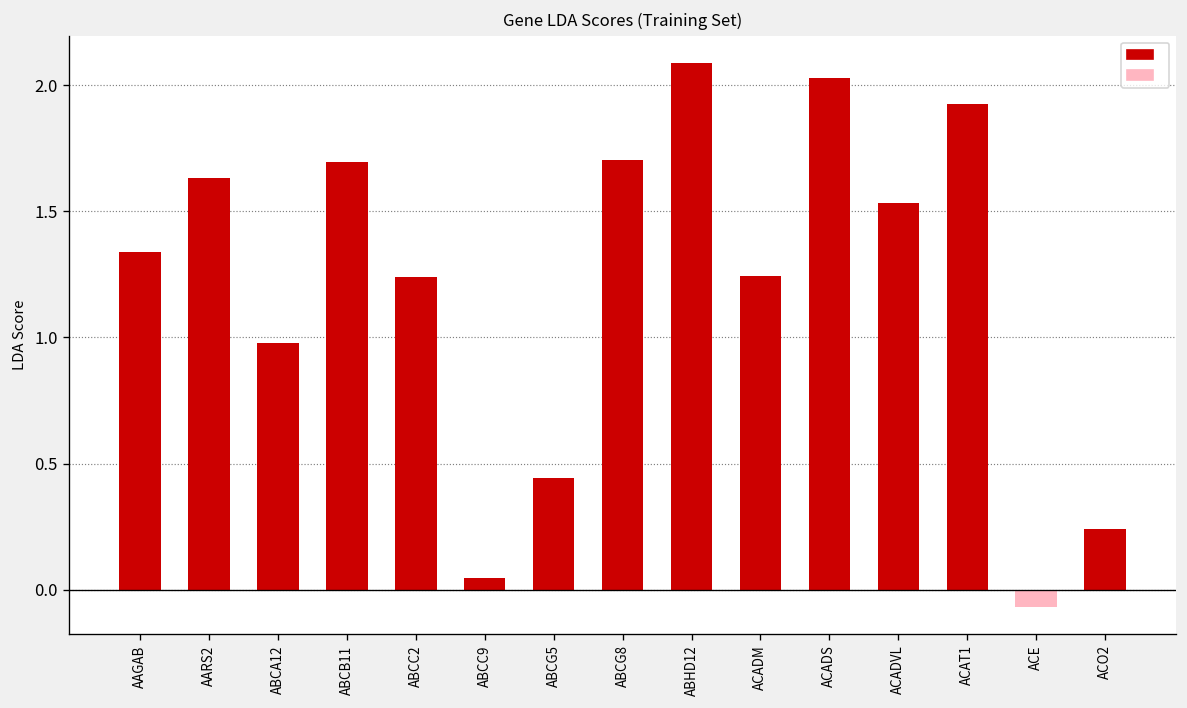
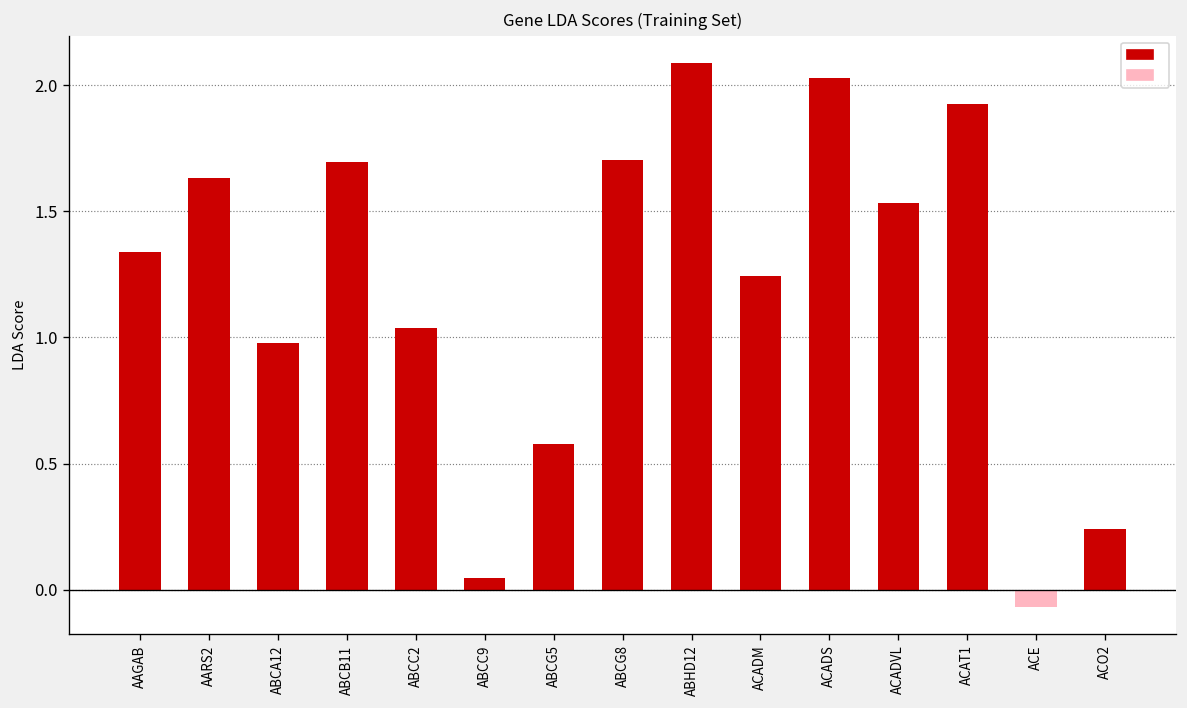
  {
    "AAGAB": 1.34,
    "AARS2": 1.63,
    "ABCA12": 0.98,
    "ABCB11": 1.70,
-   "ABCC2": 1.24,
+   "ABCC2": 1.04,
    "ABCC9": 0.05,
-   "ABCG5": 0.44,
+   "ABCG5": 0.58,
    "ABCG8": 1.70,
    "ABHD12": 2.09,
    "ACADM": 1.25,
    "ACADS": 2.03,
    "ACADVL": 1.53,
    "ACAT1": 1.92,
    "ACE": -0.07,
    "ACO2": 0.24
  }
